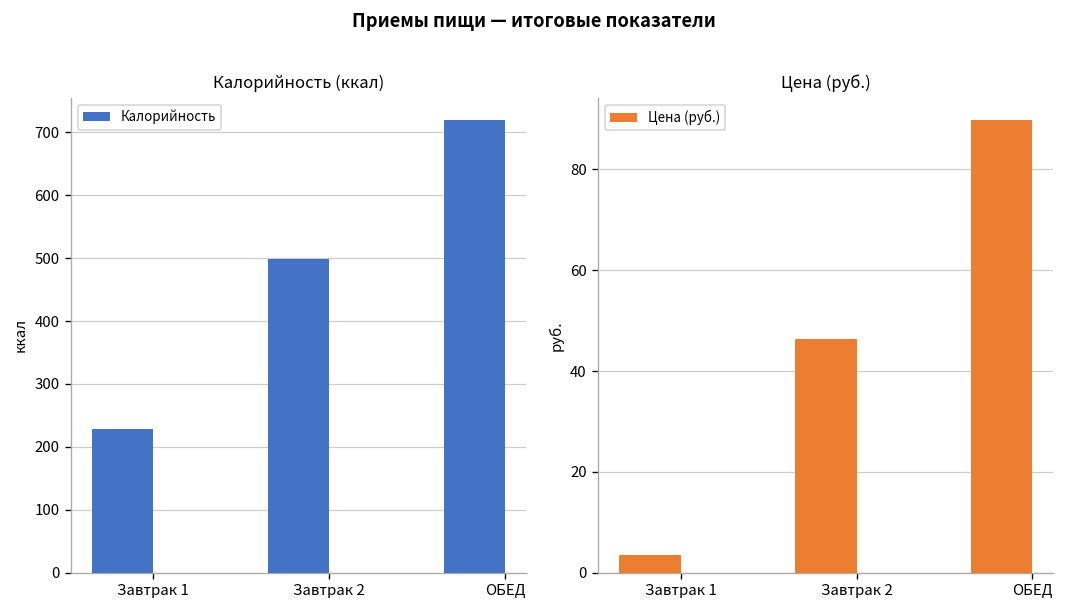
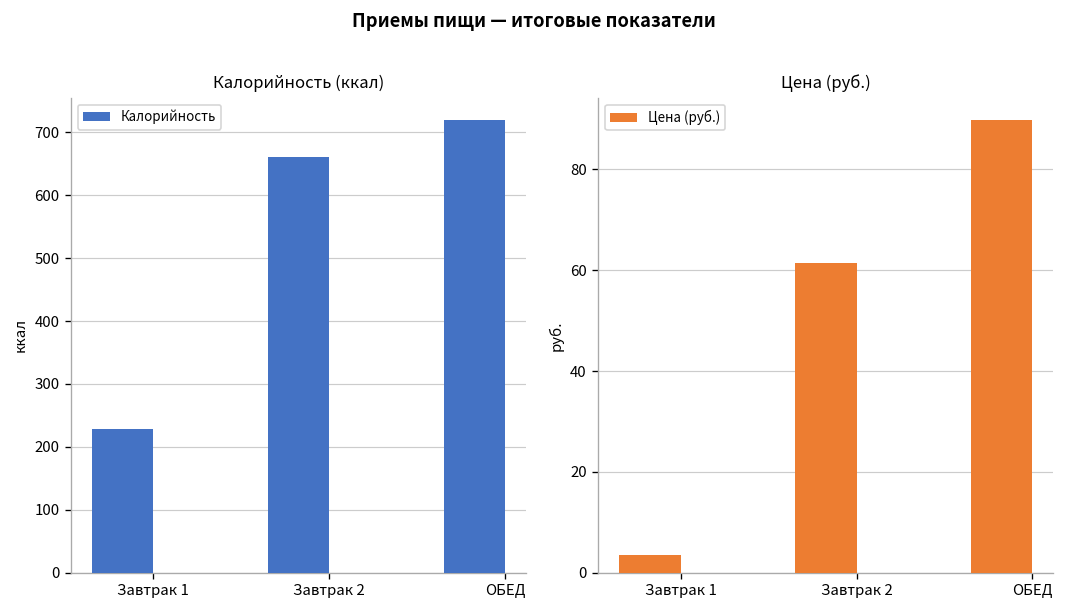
  {
    "Калорийность (ккал)": {
      "Завтрак 1": 230,
-     "Завтрак 2": 500,
+     "Завтрак 2": 660,
      "ОБЕД": 720
    },
    "Цена (руб.)": {
      "Завтрак 1": 4,
-     "Завтрак 2": 46,
+     "Завтрак 2": 61,
      "ОБЕД": 90
    }
  }
